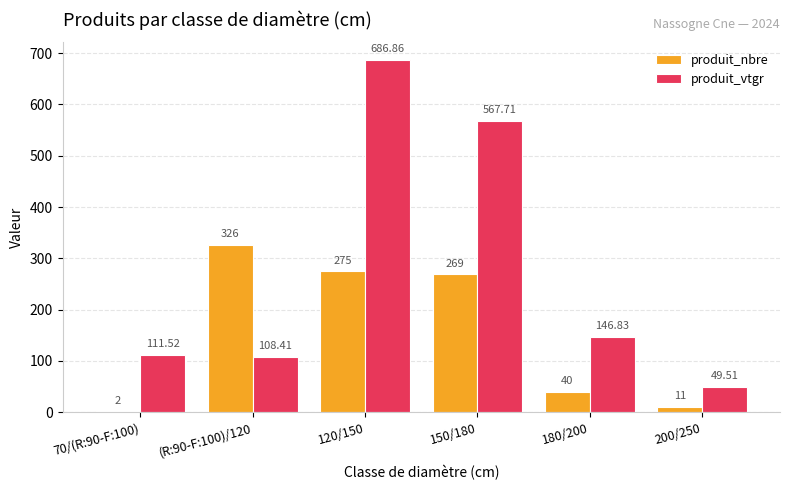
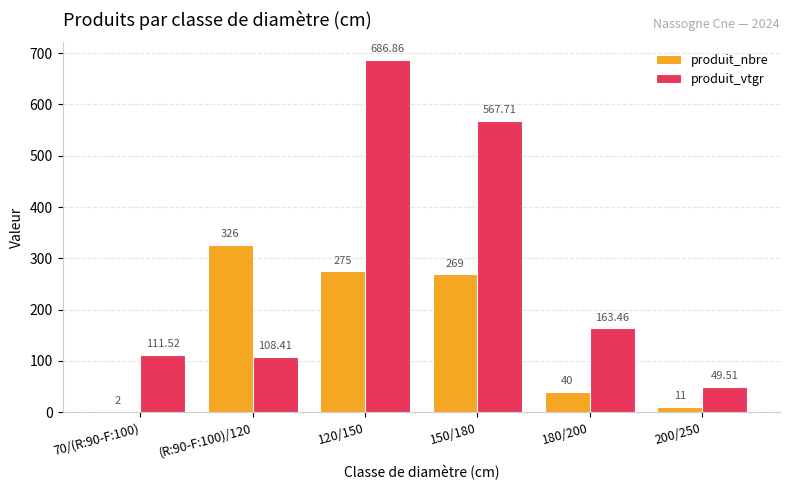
  {
    "produit_nbre": {
      "70/(R:90-F:100)": 2,
      "(R:90-F:100)/120": 326,
      "120/150": 275,
      "150/180": 269,
      "180/200": 40,
      "200/250": 11
    },
    "produit_vtgr": {
      "70/(R:90-F:100)": 111.52,
      "(R:90-F:100)/120": 108.41,
      "120/150": 686.86,
      "150/180": 567.71,
-     "180/200": 146.83,
+     "180/200": 163.46,
      "200/250": 49.51
    }
  }
